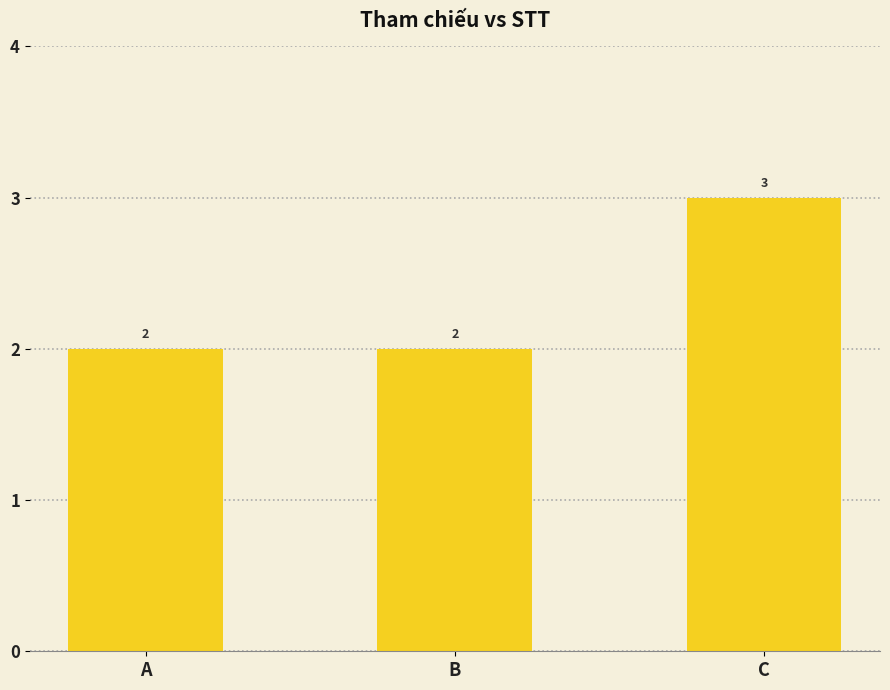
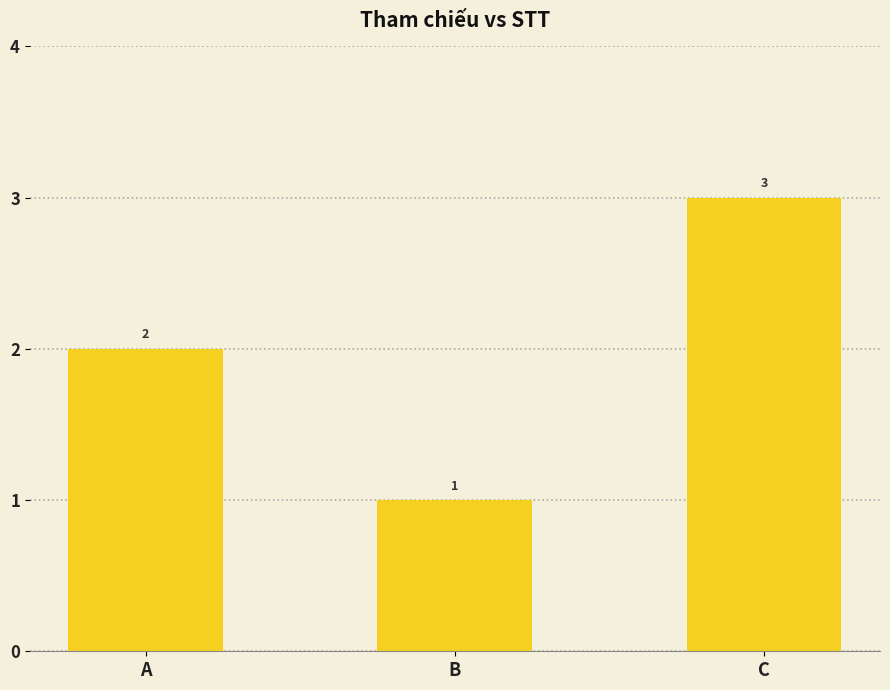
  {
    "A": 2,
-   "B": 2,
+   "B": 1,
    "C": 3
  }
